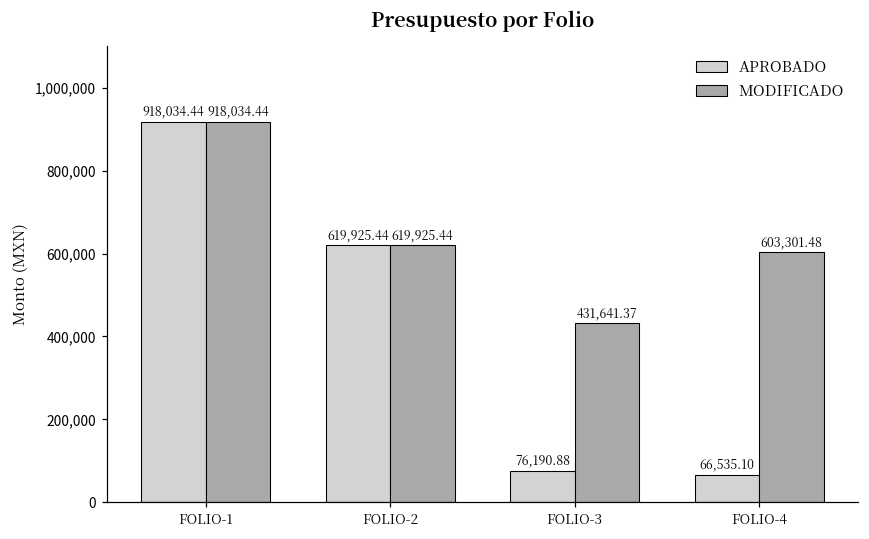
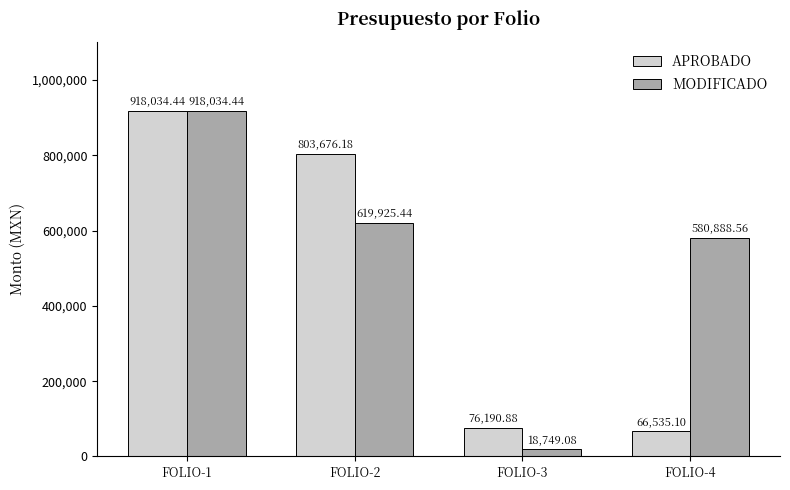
  {
    "APROBADO": {
      "FOLIO-1": "918,034.44",
-     "FOLIO-2": "619,925.44",
+     "FOLIO-2": "803,676.18",
      "FOLIO-3": "76,190.88",
      "FOLIO-4": "66,535.10"
    },
    "MODIFICADO": {
      "FOLIO-1": "918,034.44",
      "FOLIO-2": "619,925.44",
-     "FOLIO-3": "431,641.37",
-     "FOLIO-4": "603,301.48"
+     "FOLIO-3": "18,749.08",
+     "FOLIO-4": "580,888.56"
    }
  }
